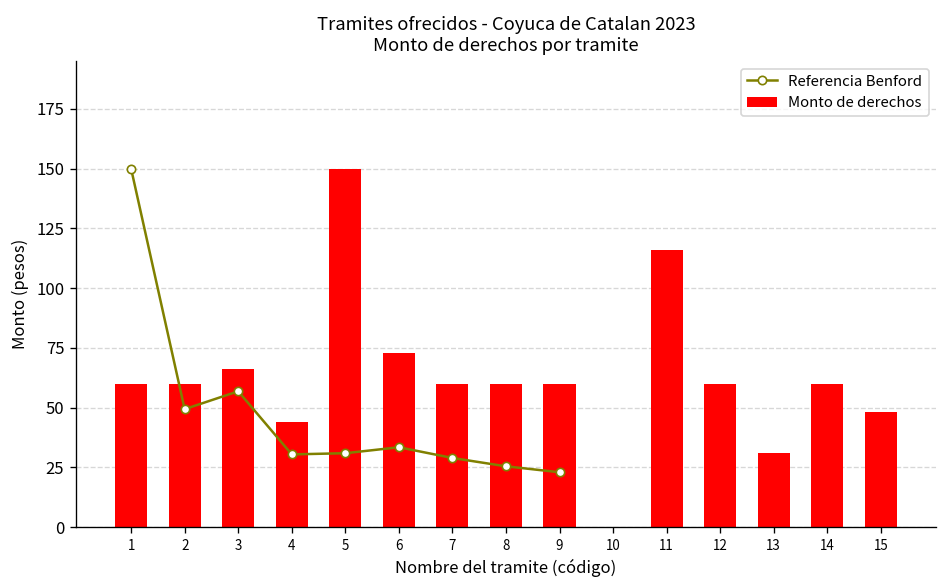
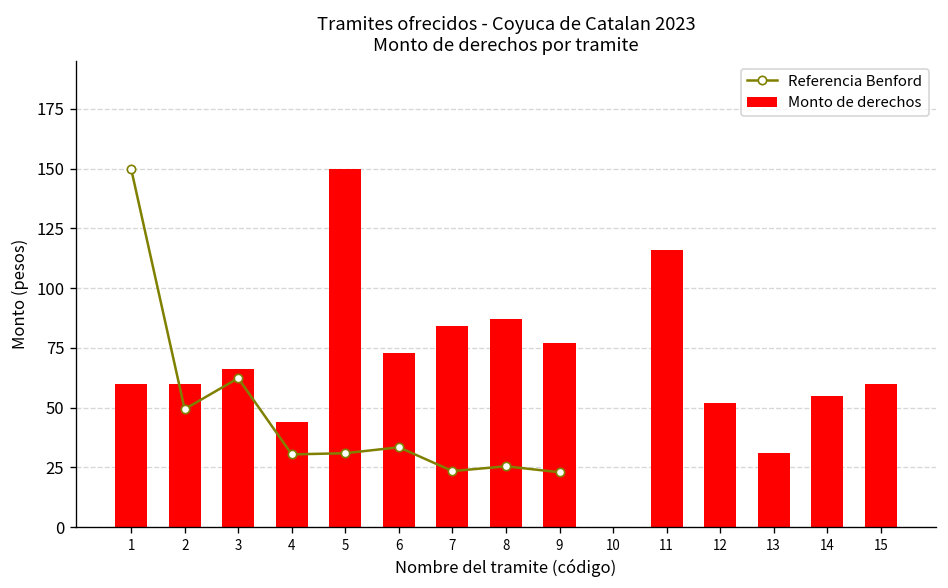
  {
    "Referencia Benford": {
      "1": 150,
      "2": 49,
-     "3": 57,
+     "3": 62,
      "4": 30,
      "5": 31,
      "6": 33,
-     "7": 29,
+     "7": 23,
      "8": 25,
      "9": 23
    },
    "Monto de derechos": {
      "1": 60,
      "2": 60,
      "3": 66,
      "4": 44,
      "5": 150,
      "6": 73,
-     "7": 60,
-     "8": 60,
-     "9": 60,
+     "7": 84,
+     "8": 87,
+     "9": 77,
      "10": 0,
      "11": 116,
-     "12": 60,
+     "12": 52,
      "13": 31,
-     "14": 60,
-     "15": 48
+     "14": 55,
+     "15": 60
    }
  }
